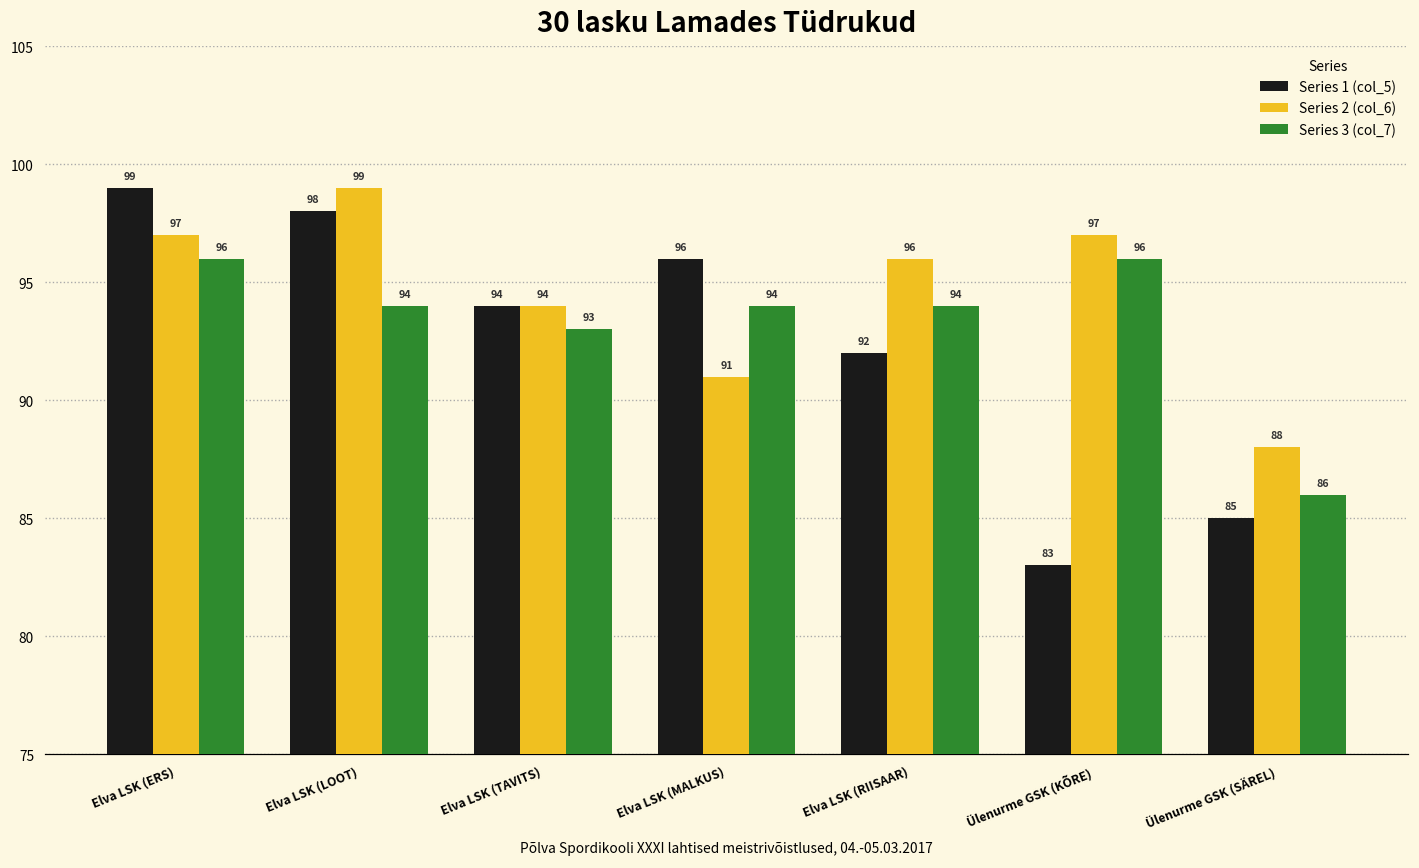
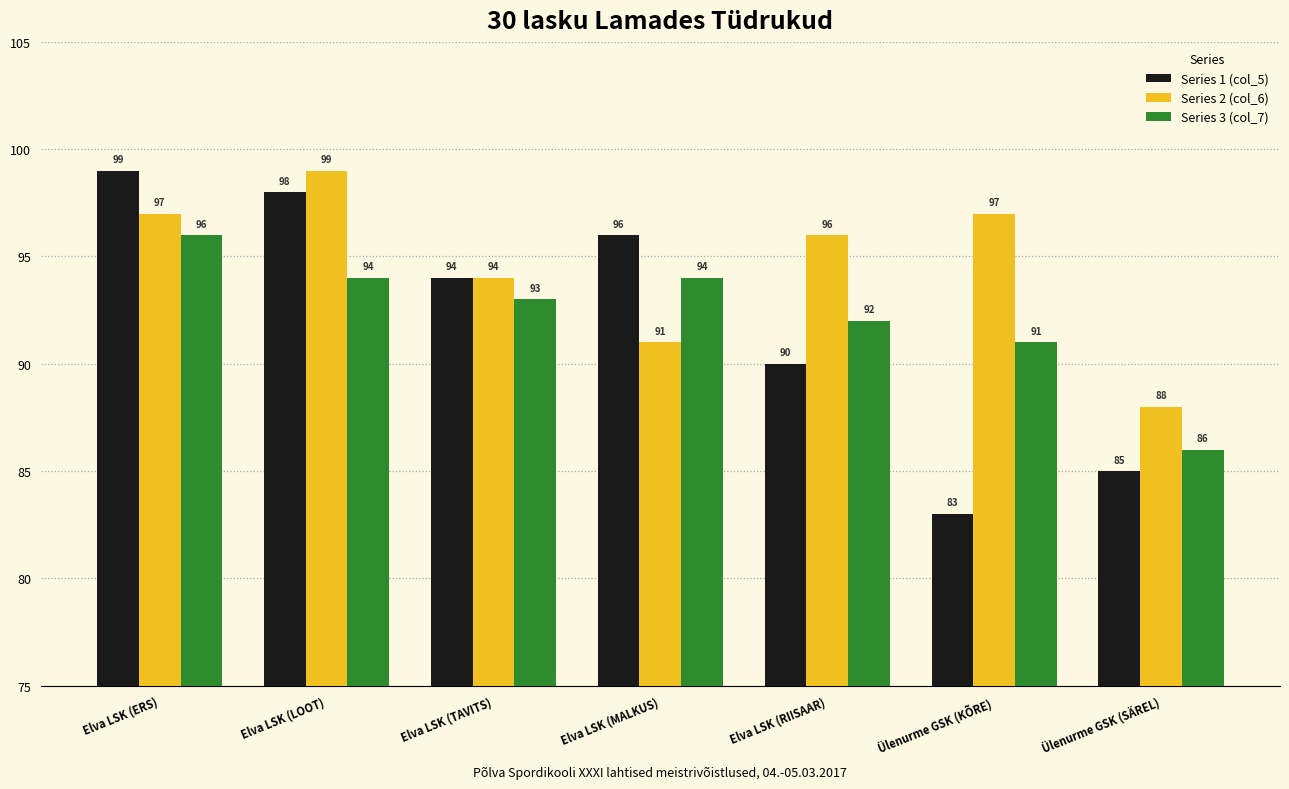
  {
    "Series 1 (col_5)": {
      "Elva LSK (ERS)": 99,
      "Elva LSK (LOOT)": 98,
      "Elva LSK (TAVITS)": 94,
      "Elva LSK (MALKUS)": 96,
-     "Elva LSK (RIISAAR)": 92,
+     "Elva LSK (RIISAAR)": 90,
      "Ülenurme GSK (KÕRE)": 83,
      "Ülenurme GSK (SÄREL)": 85
    },
    "Series 2 (col_6)": {
      "Elva LSK (ERS)": 97,
      "Elva LSK (LOOT)": 99,
      "Elva LSK (TAVITS)": 94,
      "Elva LSK (MALKUS)": 91,
      "Elva LSK (RIISAAR)": 96,
      "Ülenurme GSK (KÕRE)": 97,
      "Ülenurme GSK (SÄREL)": 88
    },
    "Series 3 (col_7)": {
      "Elva LSK (ERS)": 96,
      "Elva LSK (LOOT)": 94,
      "Elva LSK (TAVITS)": 93,
      "Elva LSK (MALKUS)": 94,
-     "Elva LSK (RIISAAR)": 94,
-     "Ülenurme GSK (KÕRE)": 96,
+     "Elva LSK (RIISAAR)": 92,
+     "Ülenurme GSK (KÕRE)": 91,
      "Ülenurme GSK (SÄREL)": 86
    }
  }
